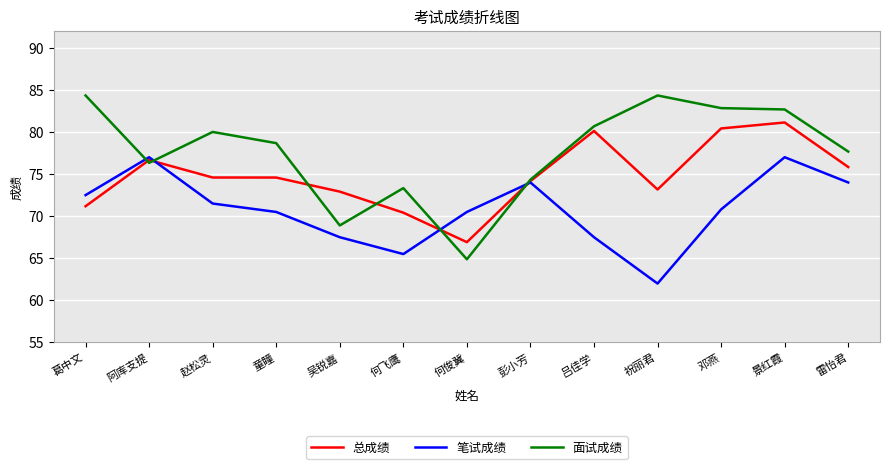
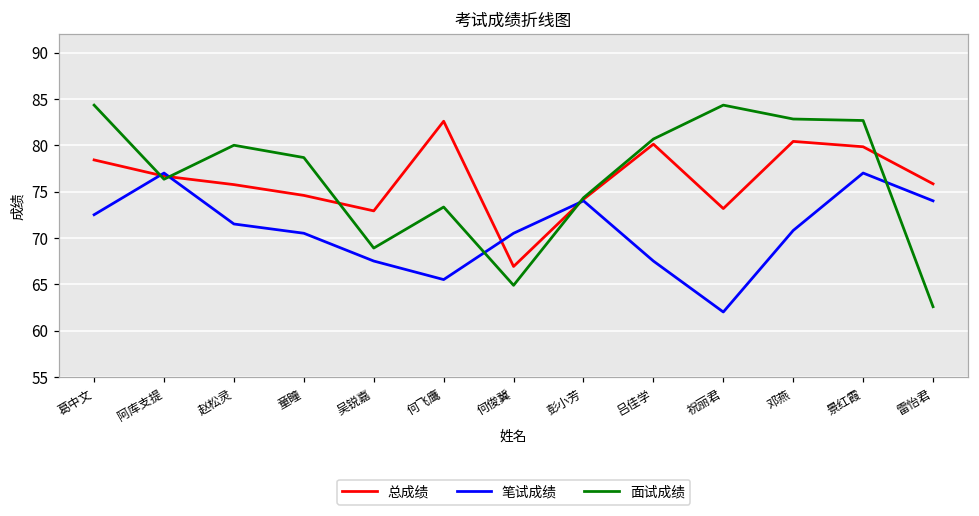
  {
    "总成绩": {
-     "葛中文": 71,
+     "葛中文": 78,
      "阿库支提": 77,
-     "赵松灵": 75,
+     "赵松灵": 76,
      "童瞳": 75,
      "吴锐嘉": 73,
-     "何飞鹰": 70,
+     "何飞鹰": 83,
      "何俊冀": 67,
      "吕佳学": 80,
      "祝丽君": 73,
      "邓燕": 80,
-     "景红霞": 81,
+     "景红霞": 80,
      "雷怡君": 76
    },
    "笔试成绩": {
      "葛中文": 73,
      "阿库支提": 77,
      "赵松灵": 72,
      "童瞳": 71,
      "吴锐嘉": 68,
      "何飞鹰": 66,
      "何俊冀": 71,
      "吕佳学": 68,
      "祝丽君": 62,
      "邓燕": 71,
      "景红霞": 77,
      "雷怡君": 74
    },
    "面试成绩": {
      "葛中文": 84,
      "阿库支提": 76,
      "赵松灵": 80,
      "童瞳": 79,
      "吴锐嘉": 69,
      "何飞鹰": 73,
      "何俊冀": 65,
      "吕佳学": 81,
      "祝丽君": 84,
      "邓燕": 83,
      "景红霞": 83,
-     "雷怡君": 78
+     "雷怡君": 63
    }
  }
